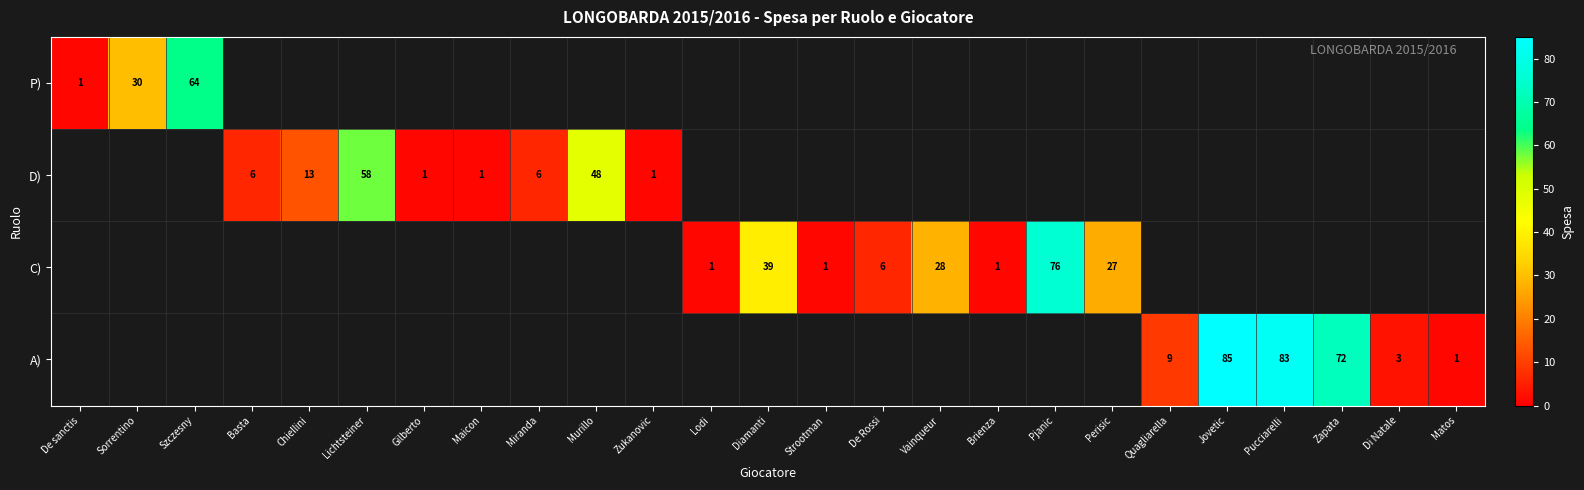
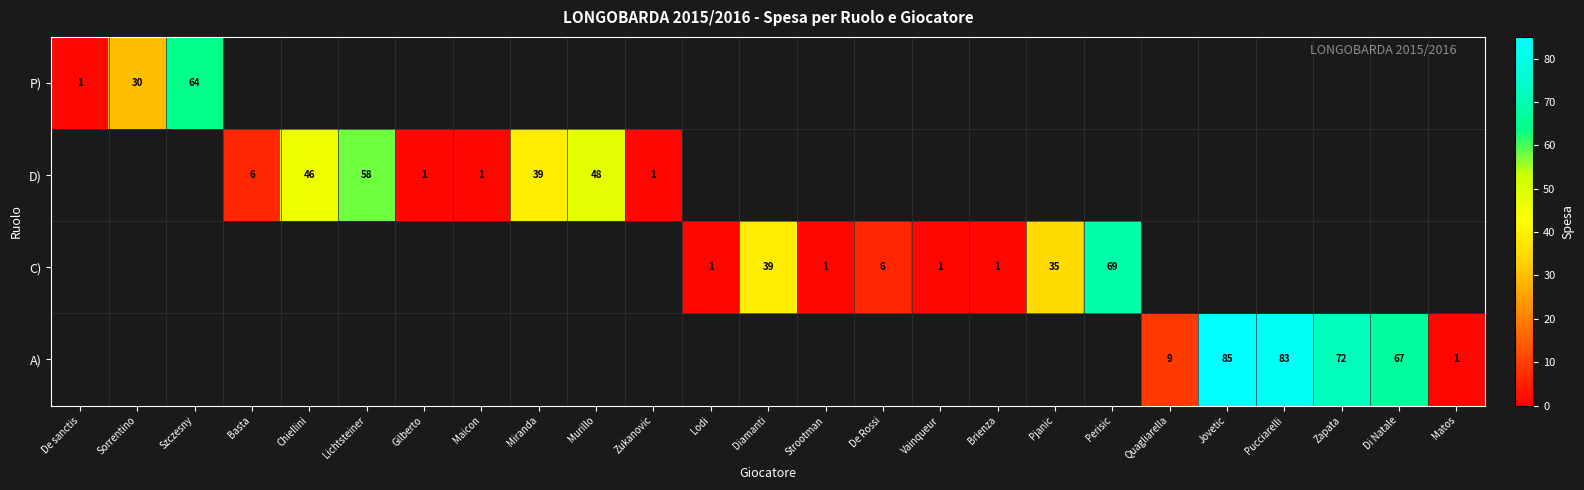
  {
    "P)": {
      "De sanctis": 1,
      "Sorrentino": 30,
      "Szczesny": 64
    },
    "D)": {
      "Basta": 6,
-     "Chiellini": 13,
+     "Chiellini": 46,
      "Lichtsteiner": 58,
      "Gilberto": 1,
      "Maicon": 1,
-     "Miranda": 6,
+     "Miranda": 39,
      "Murillo": 48,
      "Zukanovic": 1
    },
    "C)": {
      "Lodi": 1,
      "Diamanti": 39,
      "Strootman": 1,
      "De Rossi": 6,
-     "Vainqueur": 28,
+     "Vainqueur": 1,
      "Brienza": 1,
-     "Pjanic": 76,
-     "Perisic": 27
+     "Pjanic": 35,
+     "Perisic": 69
    },
    "A)": {
      "Quagliarella": 9,
      "Jovetic": 85,
      "Pucciarelli": 83,
      "Zapata": 72,
-     "Di Natale": 3,
+     "Di Natale": 67,
      "Matos": 1
    }
  }
